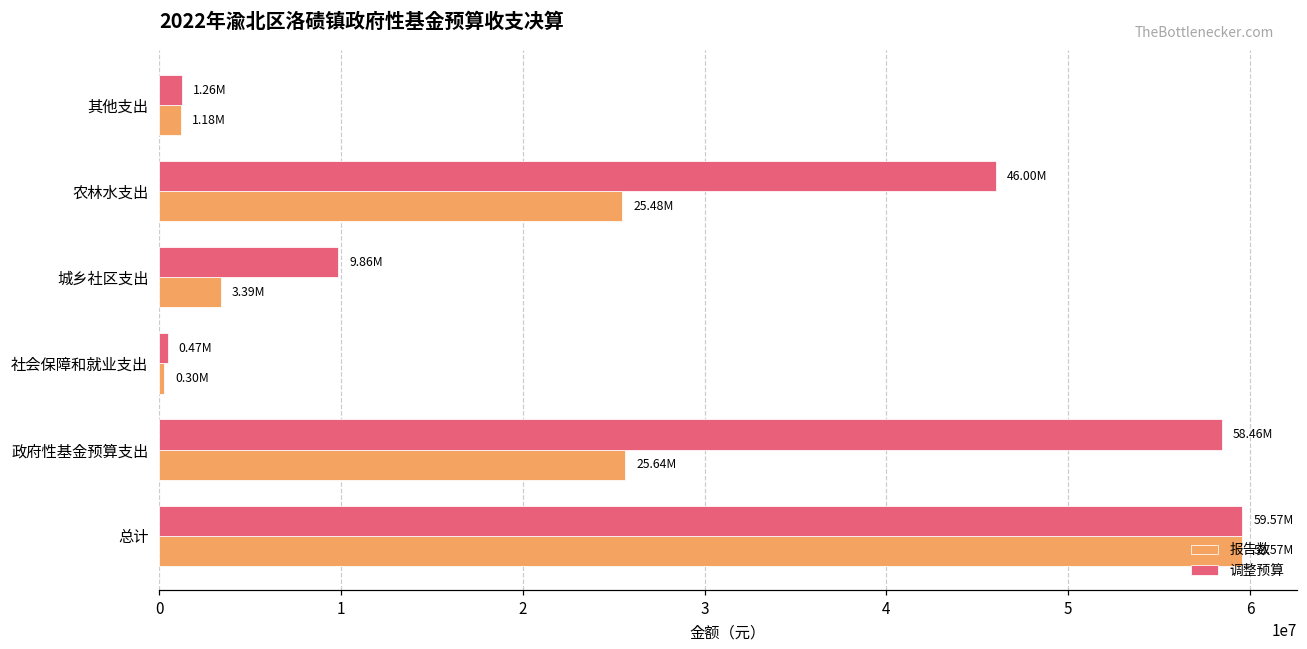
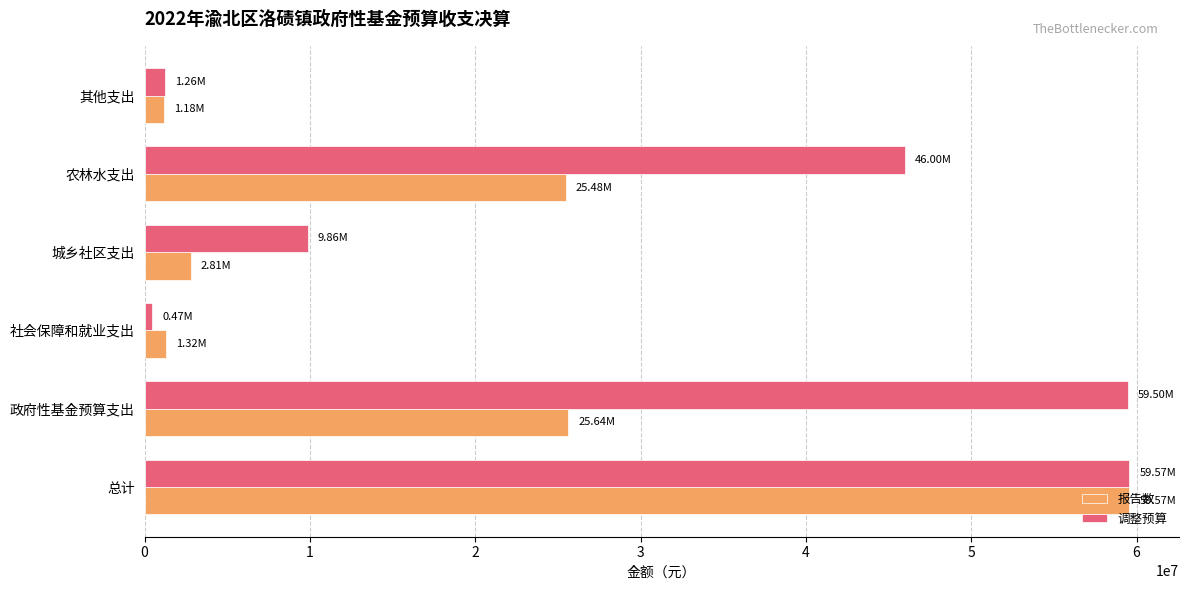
  {
    "报告数": {
      "其他支出": "1.18M",
      "农林水支出": "25.48M",
-     "城乡社区支出": "3.39M",
-     "社会保障和就业支出": "0.30M",
+     "城乡社区支出": "2.81M",
+     "社会保障和就业支出": "1.32M",
      "政府性基金预算支出": "25.64M",
      "总计": "59.57M"
    },
    "调整预算": {
      "其他支出": "1.26M",
      "农林水支出": "46.00M",
      "城乡社区支出": "9.86M",
      "社会保障和就业支出": "0.47M",
-     "政府性基金预算支出": "58.46M",
+     "政府性基金预算支出": "59.50M",
      "总计": "59.57M"
    }
  }
